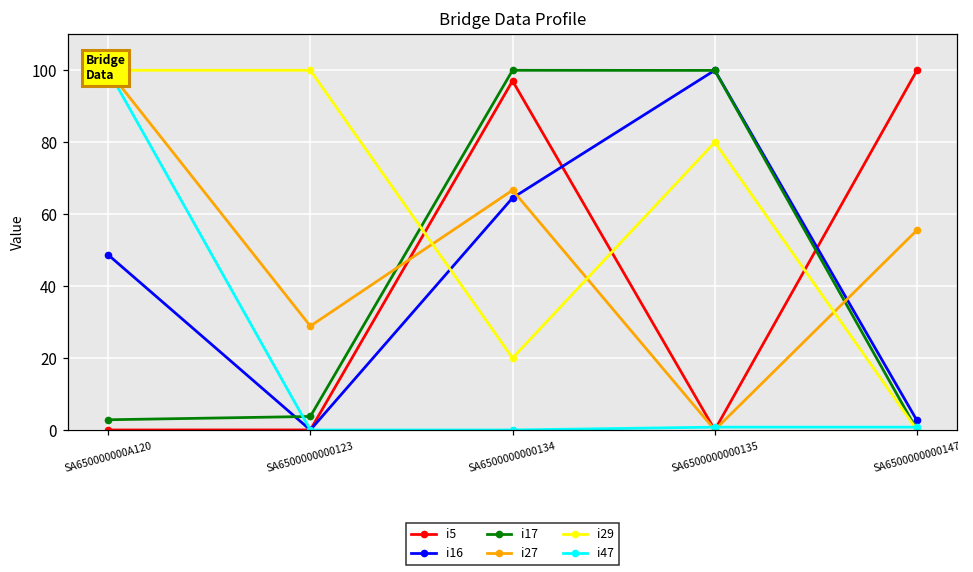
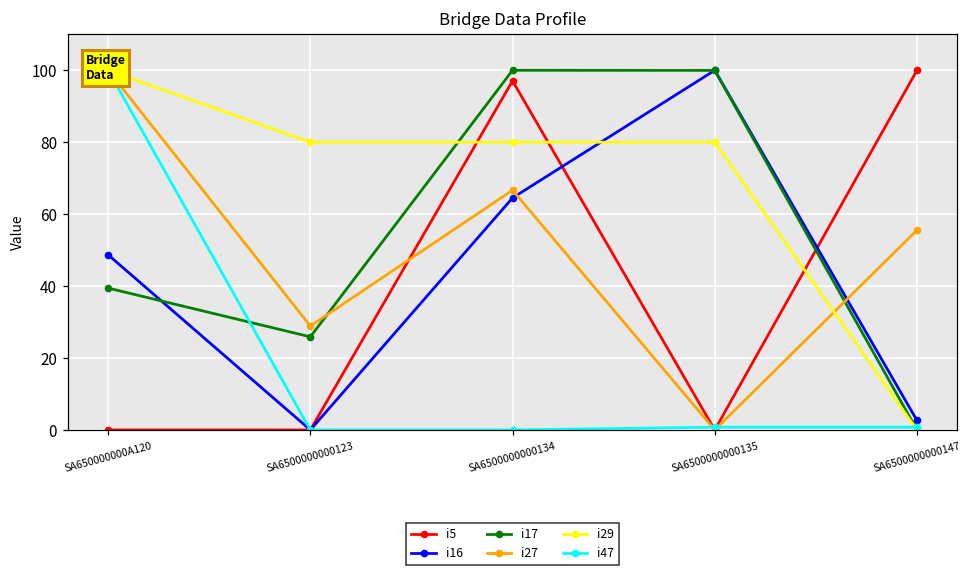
  {
    "i5": {
      "SA650000000A120": 0,
      "SA6500000000134": 97,
      "SA6500000000147": 100
    },
    "i16": {
      "SA650000000A120": 49,
      "SA6500000000134": 65,
      "SA6500000000147": 3
    },
    "i17": {
-     "SA650000000A120": 3,
-     "SA6500000000123": 4,
+     "SA650000000A120": 39,
+     "SA6500000000123": 26,
      "SA6500000000134": 100
    },
    "i27": {
      "SA6500000000123": 29,
      "SA6500000000134": 67,
      "SA6500000000147": 56
    },
    "i29": {
-     "SA6500000000123": 100,
-     "SA6500000000134": 20,
+     "SA6500000000123": 80,
+     "SA6500000000134": 80,
      "SA6500000000135": 80
    },
    "i47": {
      "SA6500000000134": 0,
      "SA6500000000135": 1,
      "SA6500000000147": 1
    }
  }
